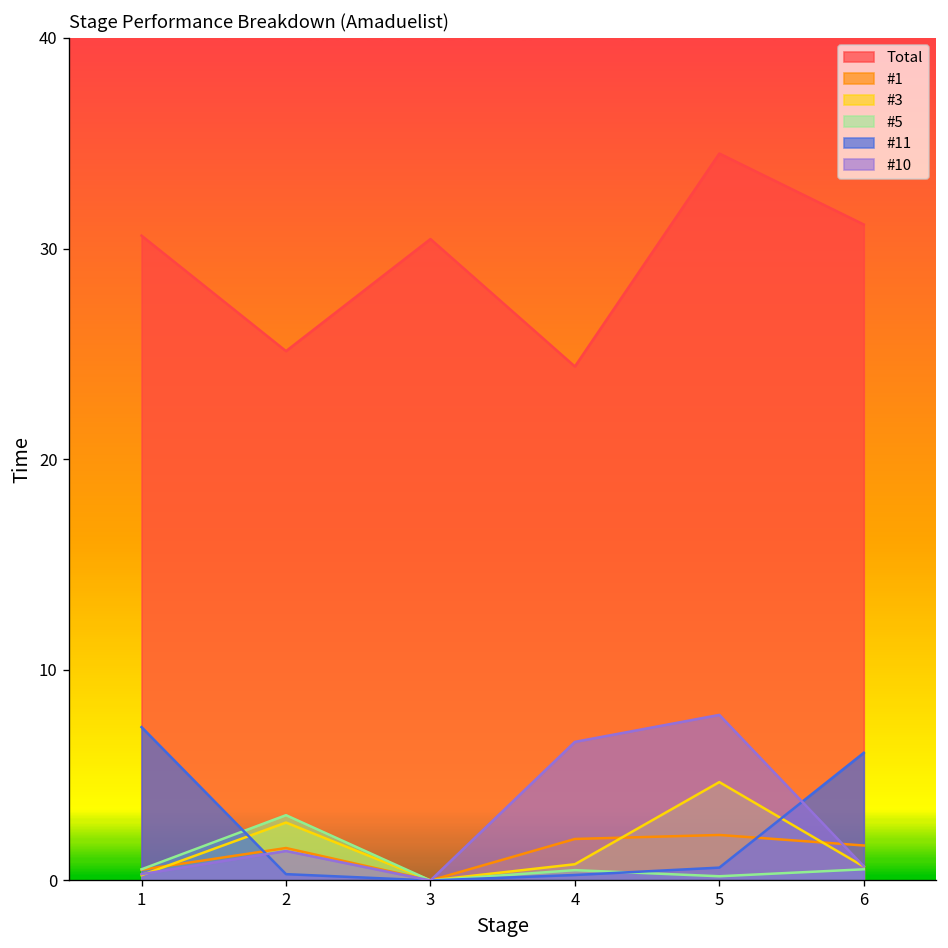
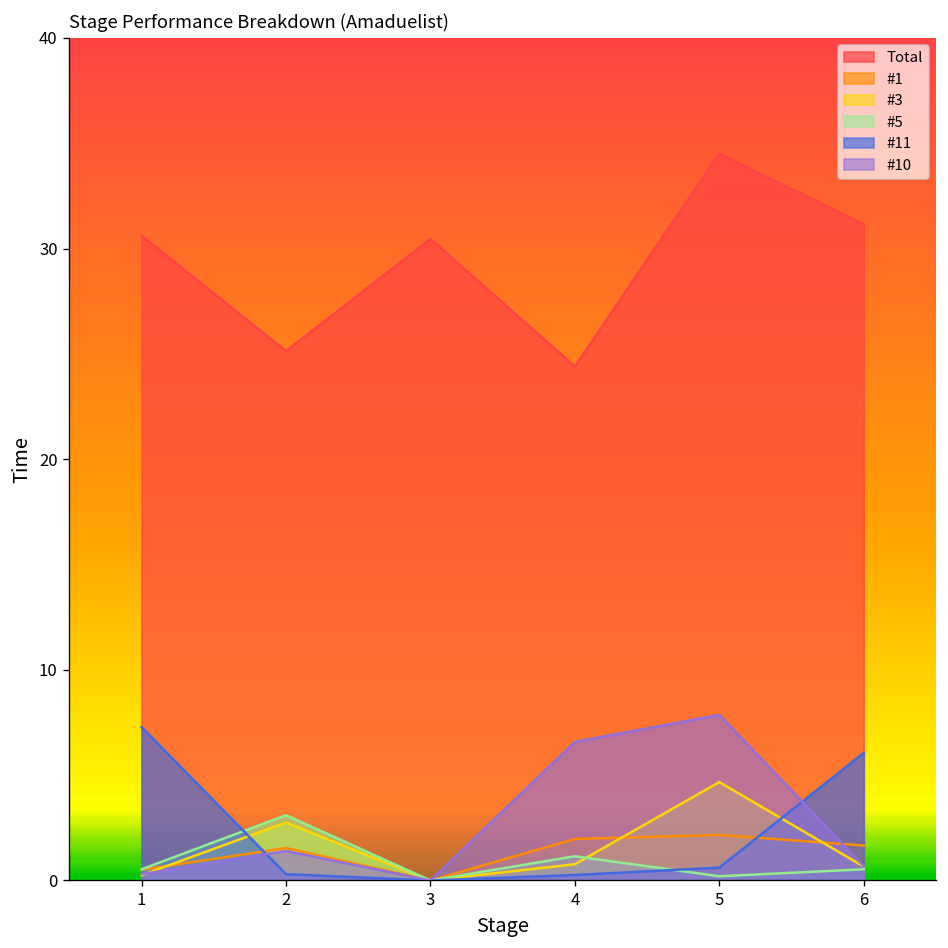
  {
    "Total": {
      "1": 30.6,
      "2": 25.1,
      "3": 30.5,
      "4": 24.4,
      "5": 34.5,
      "6": 31.1
    },
    "#1": {
      "4": 2.0,
      "5": 2.2,
      "6": 1.7
    },
    "#3": {
      "2": 2.8,
      "4": 0.8,
      "5": 4.7
    },
    "#5": {
      "2": 3.1,
-     "4": 0.5,
+     "4": 1.2,
      "5": 0.2
    },
    "#11": {
      "1": 7.3,
      "2": 0.3,
      "4": 0.3,
      "5": 0.6,
      "6": 6.1
    },
    "#10": {
      "4": 6.6,
      "5": 7.9
    }
  }
